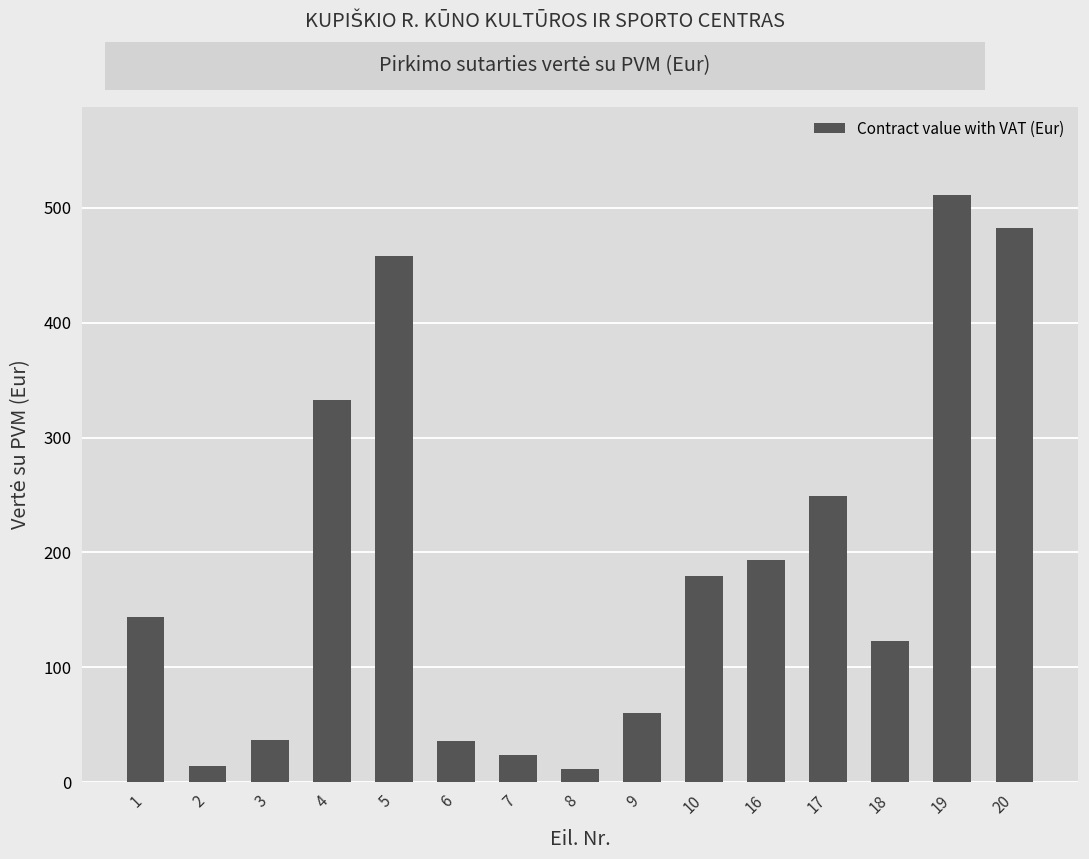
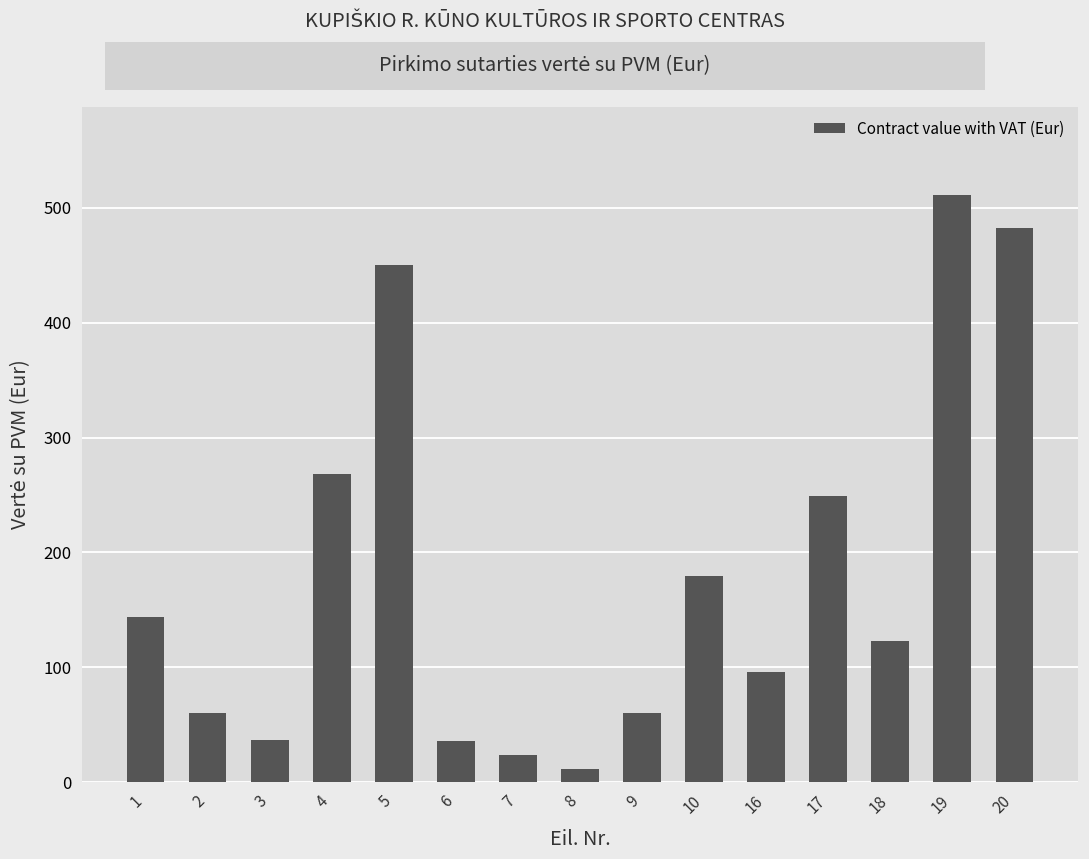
  {
    "1": 144,
-   "2": 14,
+   "2": 61,
    "3": 37,
-   "4": 333,
-   "5": 458,
+   "4": 268,
+   "5": 450,
    "6": 36,
    "7": 24,
    "8": 12,
    "9": 60,
    "10": 180,
-   "16": 194,
+   "16": 96,
    "17": 249,
    "18": 123,
    "19": 511,
    "20": 482
  }
